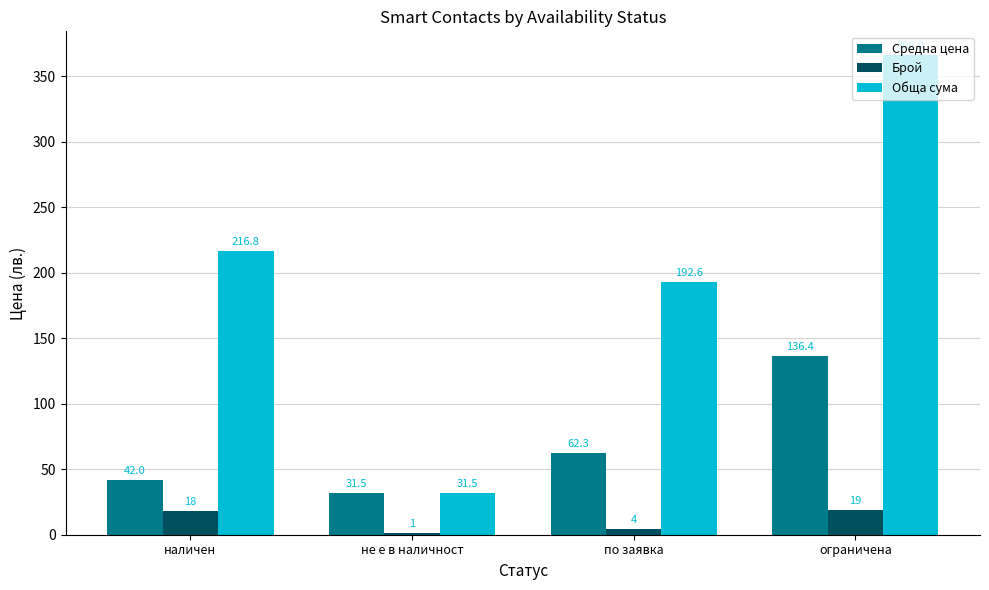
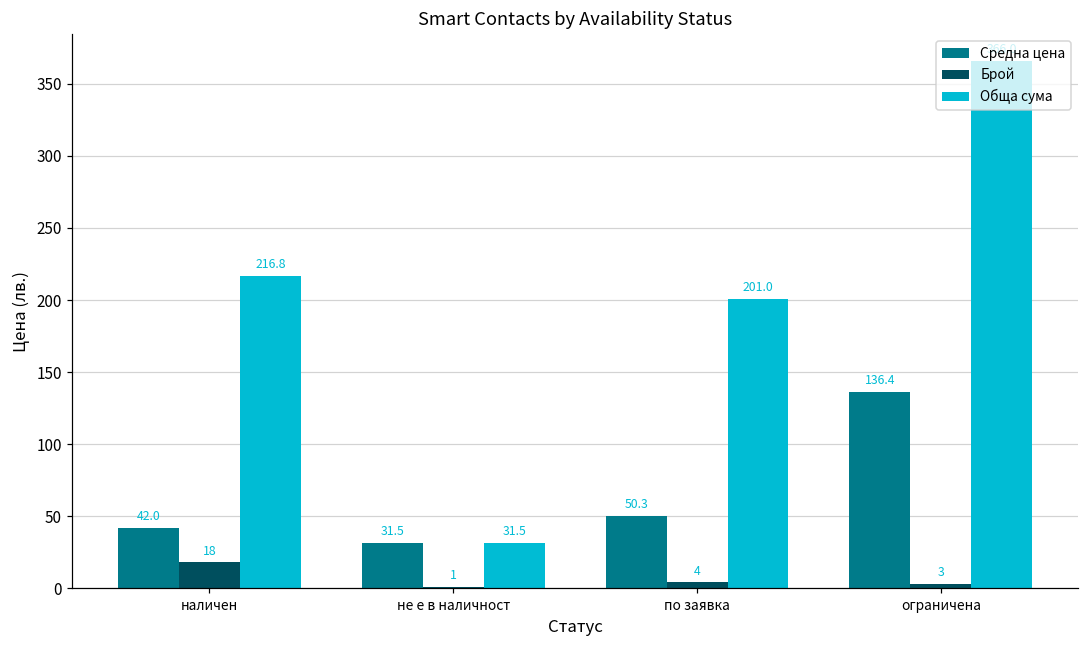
  {
    "Средна цена": {
      "наличен": 42.0,
      "не е в наличност": 31.5,
-     "по заявка": 62.3,
+     "по заявка": 50.3,
      "ограничена": 136.4
    },
    "Брой": {
      "наличен": 18,
      "не е в наличност": 1,
      "по заявка": 4,
-     "ограничена": 19
+     "ограничена": 3
    },
    "Обща сума": {
      "наличен": 216.8,
      "не е в наличност": 31.5,
-     "по заявка": 192.6
+     "по заявка": 201.0
    }
  }
